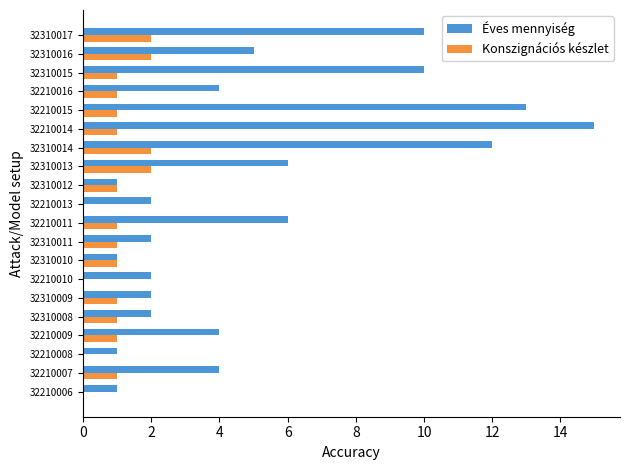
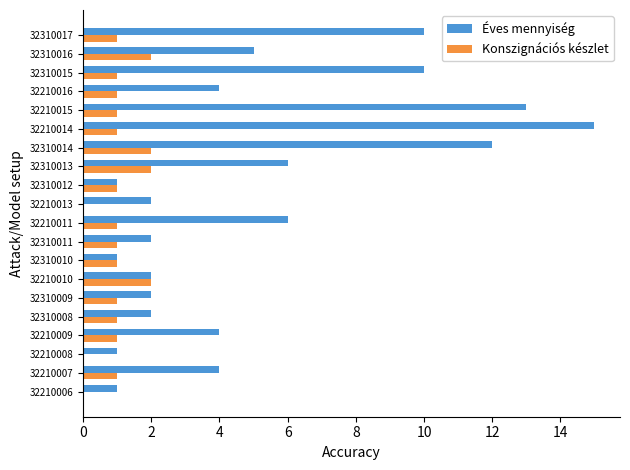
  {
    "Éves mennyiség": {
      "32310017": 10,
      "32310016": 5,
      "32310015": 10,
      "32210016": 4,
      "32210015": 13,
      "32210014": 15,
      "32310014": 12,
      "32310013": 6,
      "32310012": 1,
      "32210013": 2,
      "32210011": 6,
      "32310011": 2,
      "32310010": 1,
      "32210010": 2,
      "32310009": 2,
      "32310008": 2,
      "32210009": 4,
      "32210008": 1,
      "32210007": 4,
      "32210006": 1
    },
    "Konszignációs készlet": {
-     "32310017": 2,
+     "32310017": 1,
      "32310016": 2,
      "32310015": 1,
      "32210016": 1,
      "32210015": 1,
      "32210014": 1,
      "32310014": 2,
      "32310013": 2,
      "32310012": 1,
      "32210013": 0,
      "32210011": 1,
      "32310011": 1,
      "32310010": 1,
-     "32210010": 0,
+     "32210010": 2,
      "32310009": 1,
      "32310008": 1,
      "32210009": 1,
      "32210008": 0,
      "32210007": 1,
      "32210006": 0
    }
  }
